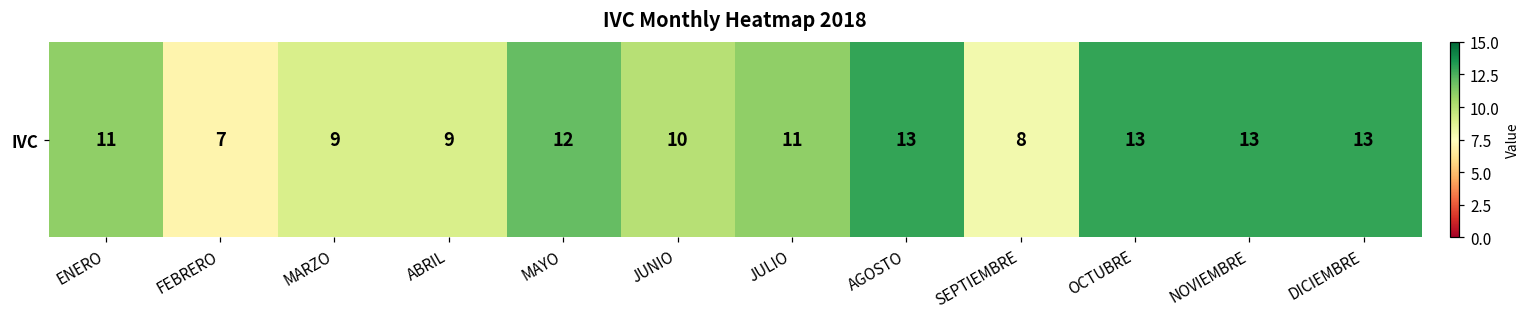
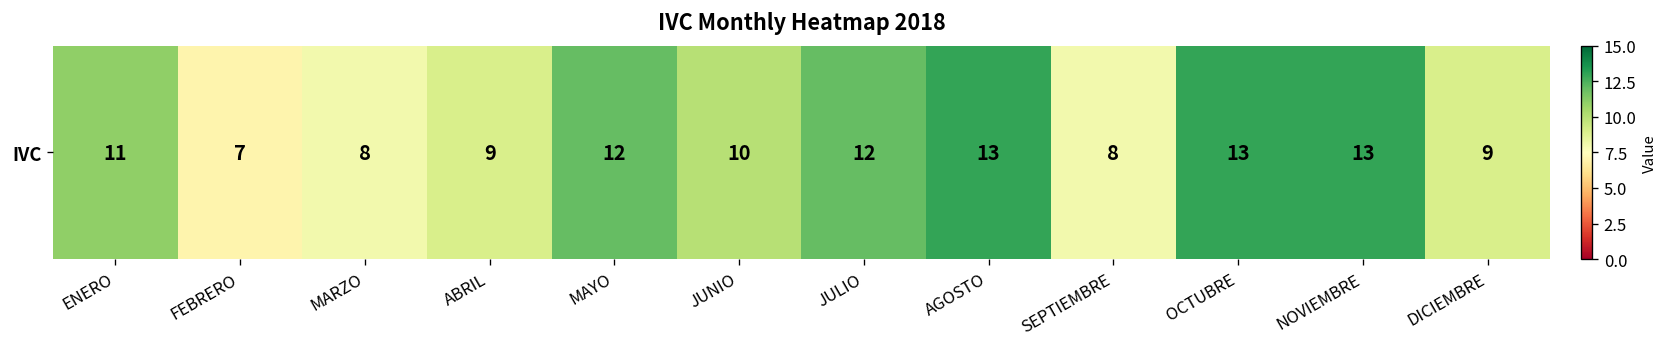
  {
    "IVC": {
      "ENERO": 11,
      "FEBRERO": 7,
-     "MARZO": 9,
+     "MARZO": 8,
      "ABRIL": 9,
      "MAYO": 12,
      "JUNIO": 10,
-     "JULIO": 11,
+     "JULIO": 12,
      "AGOSTO": 13,
      "SEPTIEMBRE": 8,
      "OCTUBRE": 13,
      "NOVIEMBRE": 13,
-     "DICIEMBRE": 13
+     "DICIEMBRE": 9
    }
  }
